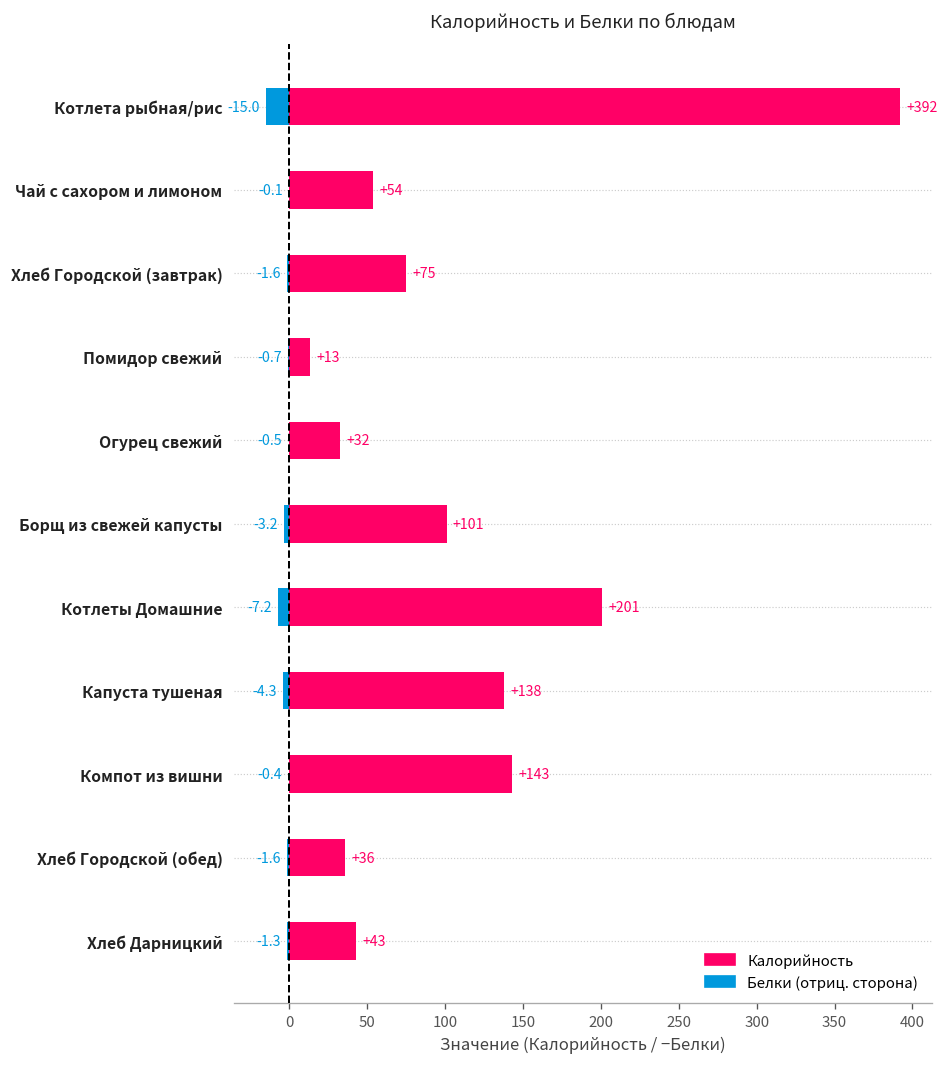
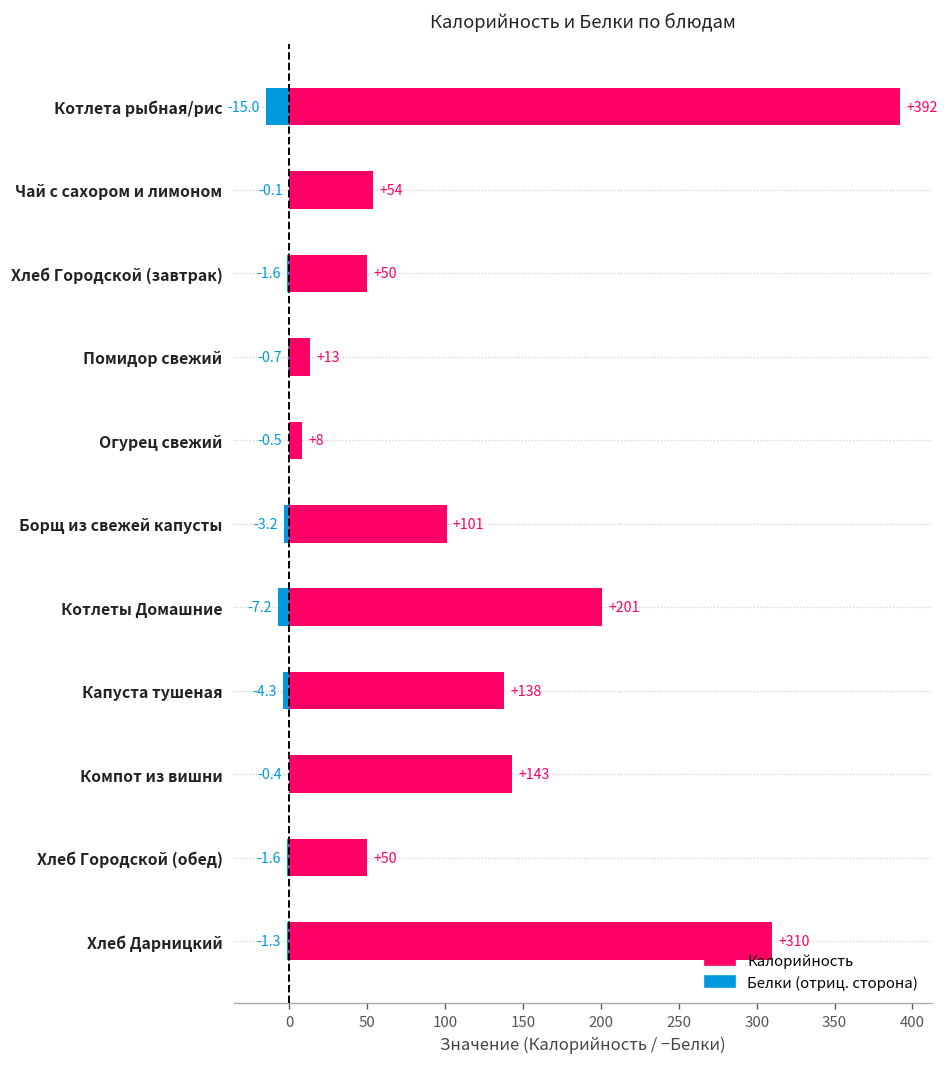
  {
    "Калорийность": {
      "Котлета рыбная/рис": "+392",
      "Чай с сахором и лимоном": "+54",
-     "Хлеб Городской (завтрак)": "+75",
+     "Хлеб Городской (завтрак)": "+50",
      "Помидор свежий": "+13",
-     "Огурец свежий": "+32",
+     "Огурец свежий": "+8",
      "Борщ из свежей капусты": "+101",
      "Котлеты Домашние": "+201",
      "Капуста тушеная": "+138",
      "Компот из вишни": "+143",
-     "Хлеб Городской (обед)": "+36",
-     "Хлеб Дарницкий": "+43"
+     "Хлеб Городской (обед)": "+50",
+     "Хлеб Дарницкий": "+310"
    }
  }
